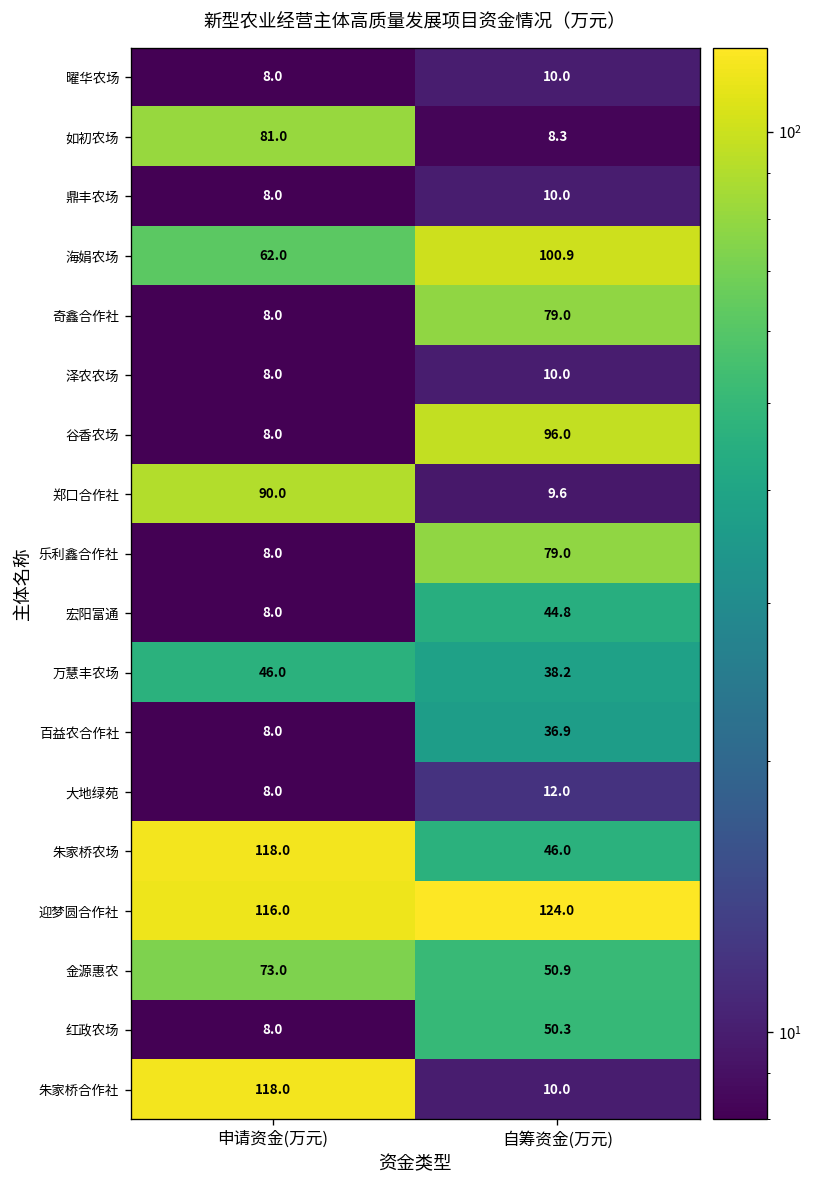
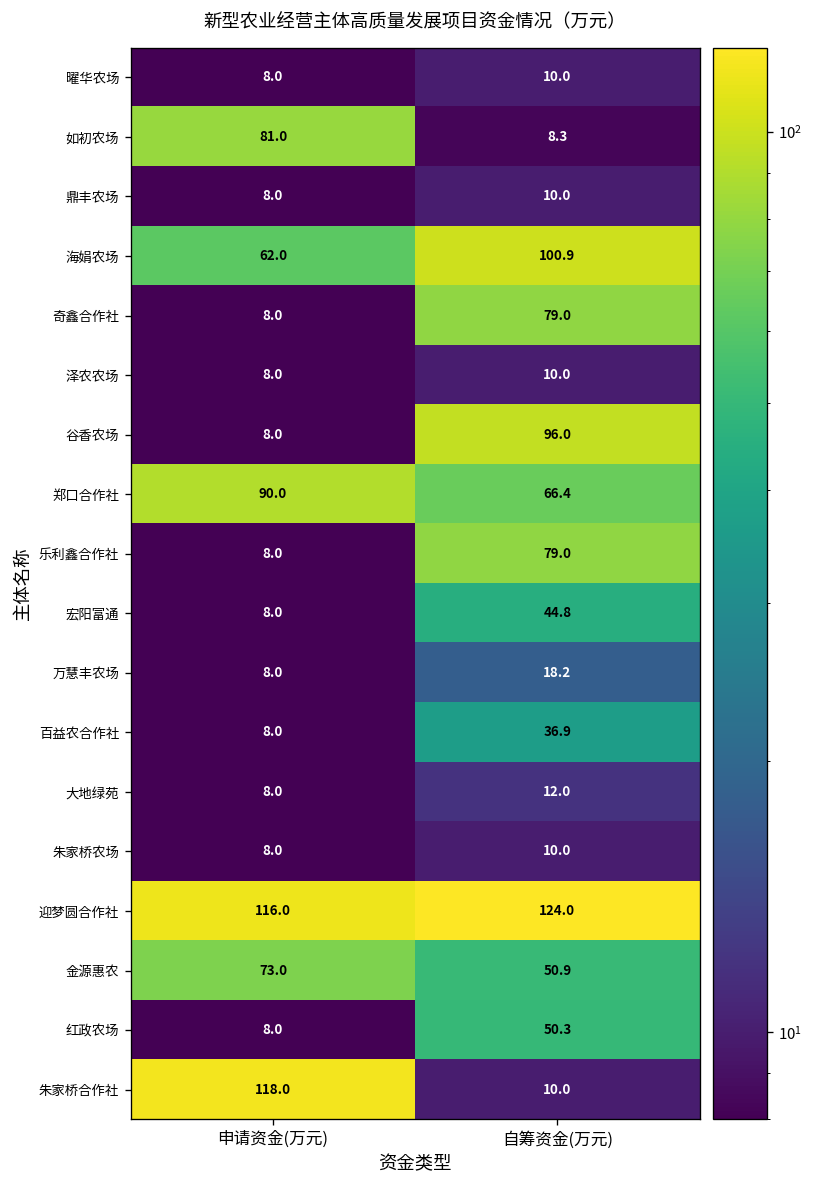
  {
    "曜华农场": {
      "申请资金(万元)": 8.0,
      "自筹资金(万元)": 10.0
    },
    "如初农场": {
      "申请资金(万元)": 81.0,
      "自筹资金(万元)": 8.3
    },
    "鼎丰农场": {
      "申请资金(万元)": 8.0,
      "自筹资金(万元)": 10.0
    },
    "海娟农场": {
      "申请资金(万元)": 62.0,
      "自筹资金(万元)": 100.9
    },
    "奇鑫合作社": {
      "申请资金(万元)": 8.0,
      "自筹资金(万元)": 79.0
    },
    "泽农农场": {
      "申请资金(万元)": 8.0,
      "自筹资金(万元)": 10.0
    },
    "谷香农场": {
      "申请资金(万元)": 8.0,
      "自筹资金(万元)": 96.0
    },
    "郑口合作社": {
      "申请资金(万元)": 90.0,
-     "自筹资金(万元)": 9.6
+     "自筹资金(万元)": 66.4
    },
    "乐利鑫合作社": {
      "申请资金(万元)": 8.0,
      "自筹资金(万元)": 79.0
    },
    "宏阳富通": {
      "申请资金(万元)": 8.0,
      "自筹资金(万元)": 44.8
    },
    "万慧丰农场": {
-     "申请资金(万元)": 46.0,
-     "自筹资金(万元)": 38.2
+     "申请资金(万元)": 8.0,
+     "自筹资金(万元)": 18.2
    },
    "百益农合作社": {
      "申请资金(万元)": 8.0,
      "自筹资金(万元)": 36.9
    },
    "大地绿苑": {
      "申请资金(万元)": 8.0,
      "自筹资金(万元)": 12.0
    },
    "朱家桥农场": {
-     "申请资金(万元)": 118.0,
-     "自筹资金(万元)": 46.0
+     "申请资金(万元)": 8.0,
+     "自筹资金(万元)": 10.0
    },
    "迎梦圆合作社": {
      "申请资金(万元)": 116.0,
      "自筹资金(万元)": 124.0
    },
    "金源惠农": {
      "申请资金(万元)": 73.0,
      "自筹资金(万元)": 50.9
    },
    "红政农场": {
      "申请资金(万元)": 8.0,
      "自筹资金(万元)": 50.3
    },
    "朱家桥合作社": {
      "申请资金(万元)": 118.0,
      "自筹资金(万元)": 10.0
    }
  }
